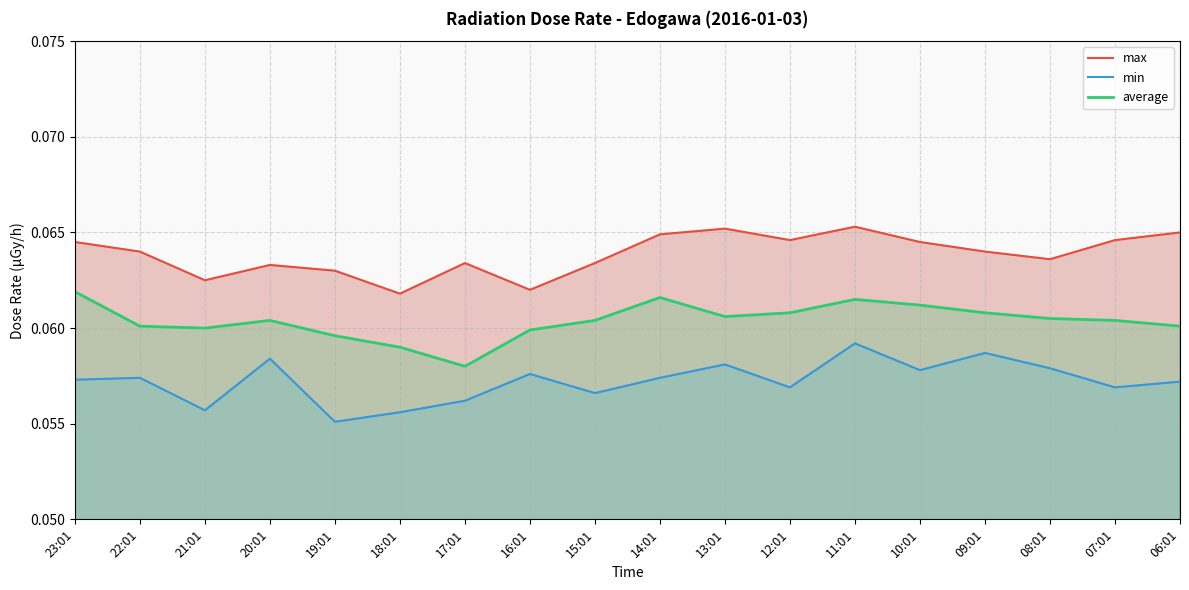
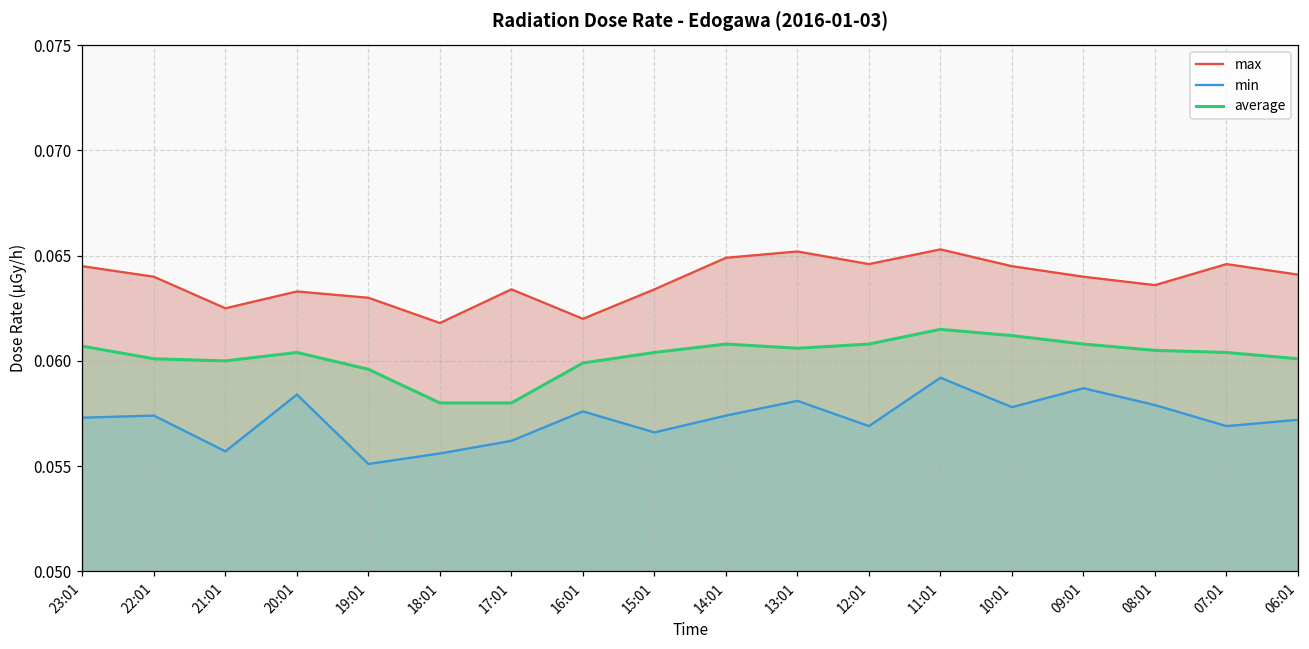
  {
    "max": {
      "23:01": 0.0645,
      "22:01": 0.0640,
      "21:01": 0.0625,
      "20:01": 0.0633,
      "19:01": 0.0630,
      "18:01": 0.0618,
      "17:01": 0.0634,
      "16:01": 0.0620,
      "15:01": 0.0634,
      "14:01": 0.0649,
      "13:01": 0.0652,
      "12:01": 0.0646,
      "11:01": 0.0653,
      "10:01": 0.0645,
      "09:01": 0.0640,
      "08:01": 0.0636,
      "07:01": 0.0646,
-     "06:01": 0.0650
+     "06:01": 0.0641
    },
    "min": {
      "23:01": 0.0573,
      "22:01": 0.0574,
      "21:01": 0.0557,
      "20:01": 0.0584,
      "19:01": 0.0551,
      "18:01": 0.0556,
      "17:01": 0.0562,
      "16:01": 0.0576,
      "15:01": 0.0566,
      "14:01": 0.0574,
      "13:01": 0.0581,
      "12:01": 0.0569,
      "11:01": 0.0592,
      "10:01": 0.0578,
      "09:01": 0.0587,
      "08:01": 0.0579,
      "07:01": 0.0569,
      "06:01": 0.0572
    },
    "average": {
-     "23:01": 0.0619,
+     "23:01": 0.0607,
      "22:01": 0.0601,
      "21:01": 0.0600,
      "20:01": 0.0604,
      "19:01": 0.0596,
-     "18:01": 0.059,
+     "18:01": 0.058,
      "17:01": 0.0580,
      "16:01": 0.0599,
      "15:01": 0.0604,
-     "14:01": 0.0616,
+     "14:01": 0.0608,
      "13:01": 0.0606,
      "12:01": 0.0608,
      "11:01": 0.0615,
      "10:01": 0.0612,
      "09:01": 0.0608,
      "08:01": 0.0605,
      "07:01": 0.0604,
      "06:01": 0.0601
    }
  }
